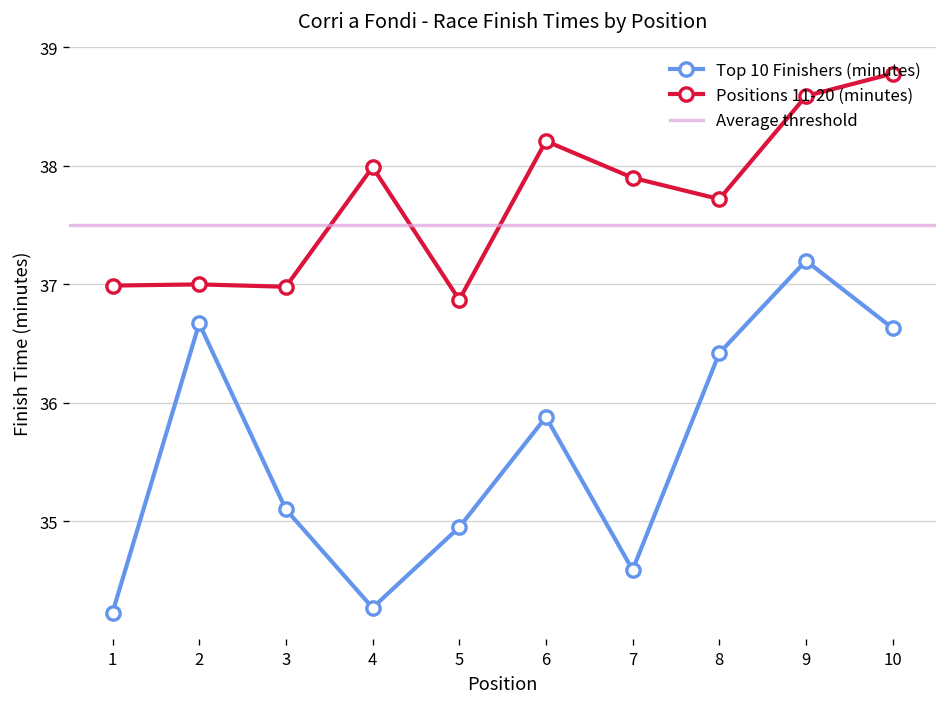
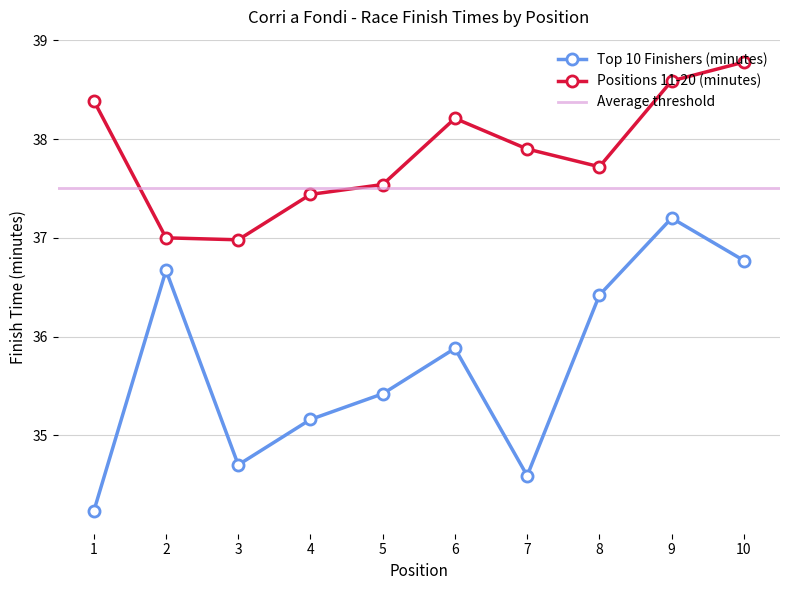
  {
    "Top 10 Finishers (minutes)": {
      "1": 34.2,
      "2": 36.7,
-     "3": 35.1,
-     "4": 34.3,
-     "5": 35.0,
+     "3": 34.7,
+     "4": 35.2,
+     "5": 35.4,
      "6": 35.9,
      "7": 34.6,
      "8": 36.4,
      "9": 37.2,
-     "10": 36.6
+     "10": 36.8
    },
    "Positions 11-20 (minutes)": {
-     "1": 37.0,
+     "1": 38.4,
      "2": 37.0,
      "3": 37.0,
-     "4": 38.0,
-     "5": 36.9,
+     "4": 37.4,
+     "5": 37.5,
      "6": 38.2,
      "7": 37.9,
      "8": 37.7,
      "9": 38.6,
      "10": 38.8
    }
  }
